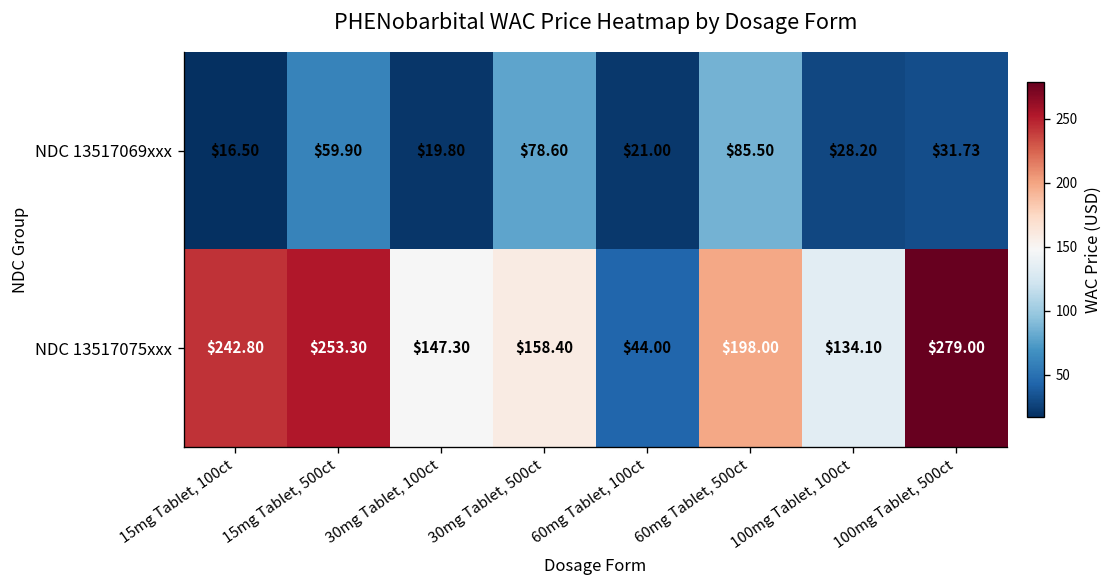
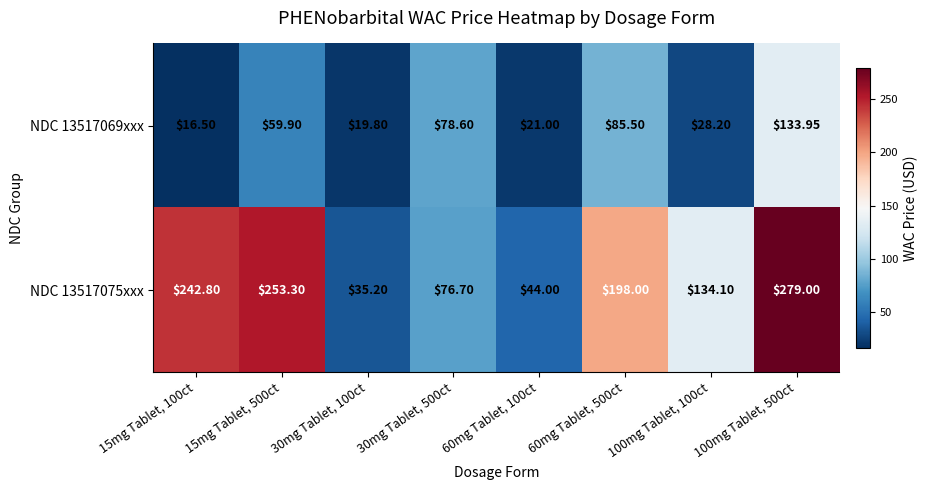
  {
    "NDC 13517069xxx": {
      "15mg Tablet, 100ct": "$16.50",
      "15mg Tablet, 500ct": "$59.90",
      "30mg Tablet, 100ct": "$19.80",
      "30mg Tablet, 500ct": "$78.60",
      "60mg Tablet, 100ct": "$21.00",
      "60mg Tablet, 500ct": "$85.50",
      "100mg Tablet, 100ct": "$28.20",
-     "100mg Tablet, 500ct": "$31.73"
+     "100mg Tablet, 500ct": "$133.95"
    },
    "NDC 13517075xxx": {
      "15mg Tablet, 100ct": "$242.80",
      "15mg Tablet, 500ct": "$253.30",
-     "30mg Tablet, 100ct": "$147.30",
-     "30mg Tablet, 500ct": "$158.40",
+     "30mg Tablet, 100ct": "$35.20",
+     "30mg Tablet, 500ct": "$76.70",
      "60mg Tablet, 100ct": "$44.00",
      "60mg Tablet, 500ct": "$198.00",
      "100mg Tablet, 100ct": "$134.10",
      "100mg Tablet, 500ct": "$279.00"
    }
  }
